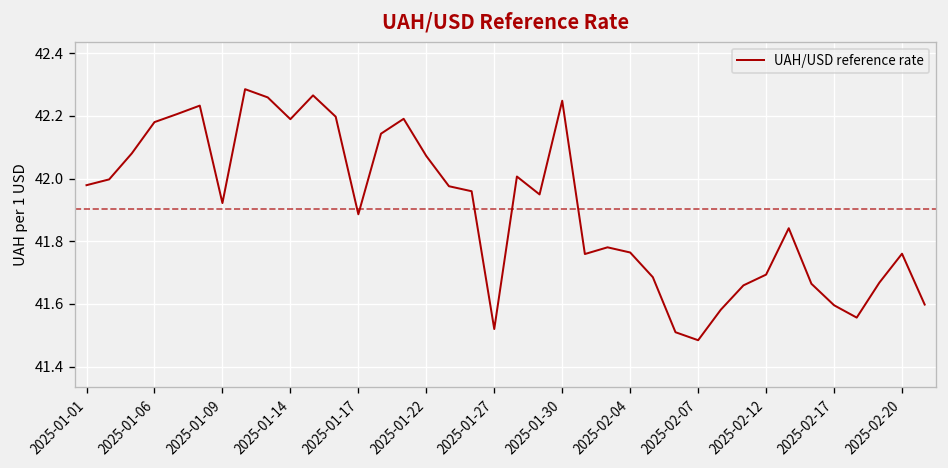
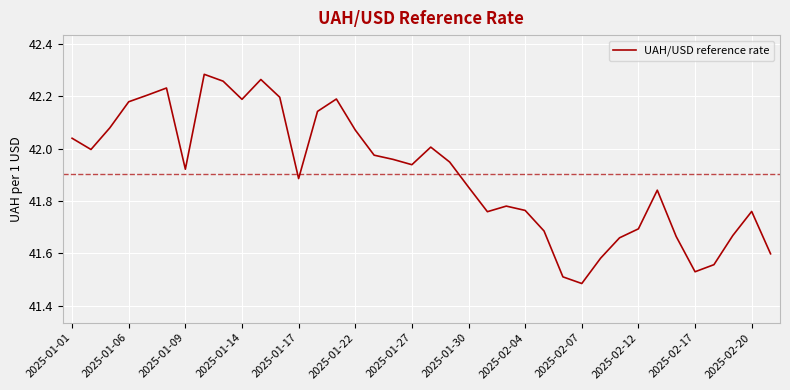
  {
-   "2025-01-01": 41.98,
+   "2025-01-01": 42.04,
    "2025-01-06": 42.18,
    "2025-01-09": 41.92,
    "2025-01-14": 42.19,
    "2025-01-17": 41.89,
    "2025-01-22": 42.07,
-   "2025-01-27": 41.52,
-   "2025-01-30": 42.25,
+   "2025-01-27": 41.94,
+   "2025-01-30": 41.85,
    "2025-02-04": 41.76,
    "2025-02-07": 41.48,
    "2025-02-12": 41.69,
-   "2025-02-17": 41.60,
+   "2025-02-17": 41.53,
    "2025-02-20": 41.76
  }
